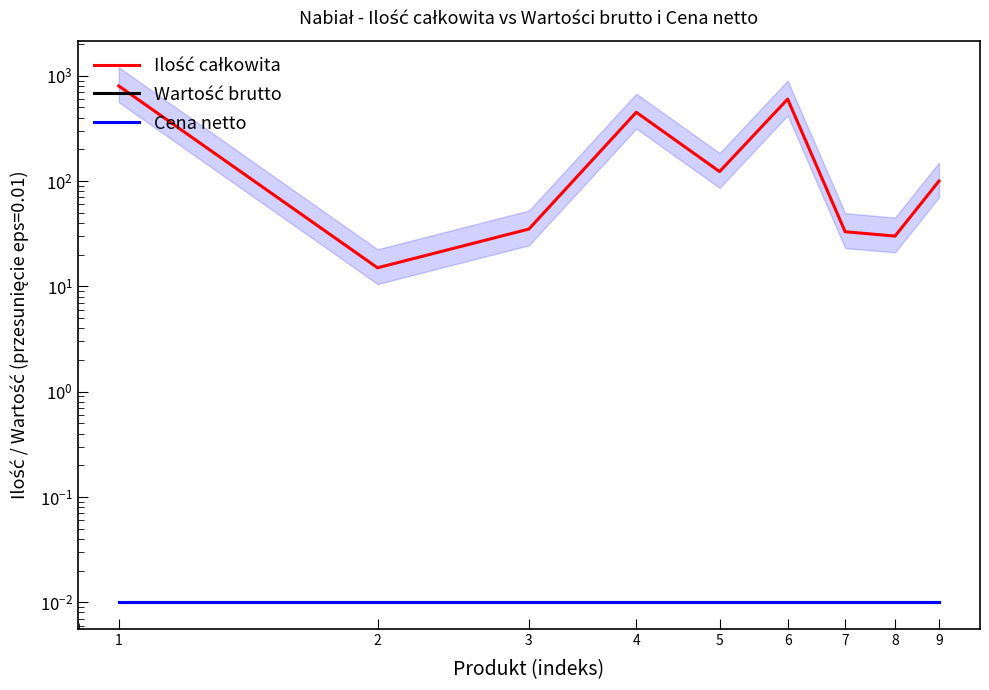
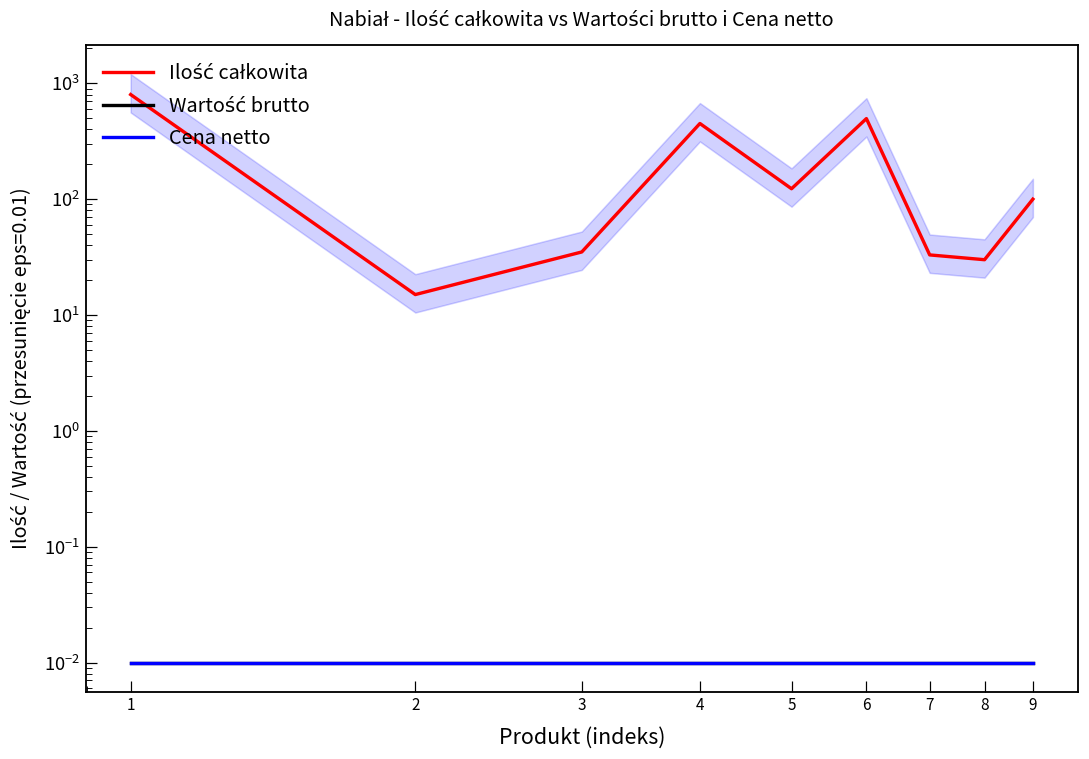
  {
    "Ilość całkowita": {
      "1": 800,
      "2": 15,
      "3": 35,
      "4": 450,
      "5": 120,
-     "6": 600,
+     "6": 500,
      "7": 33,
      "8": 30,
      "9": 100
    }
  }
